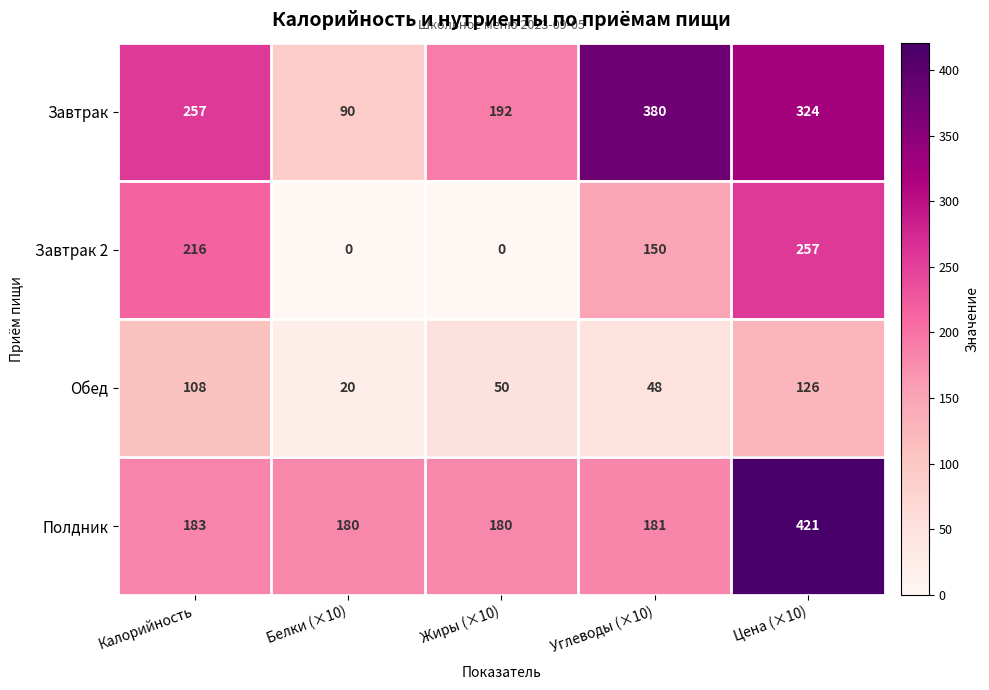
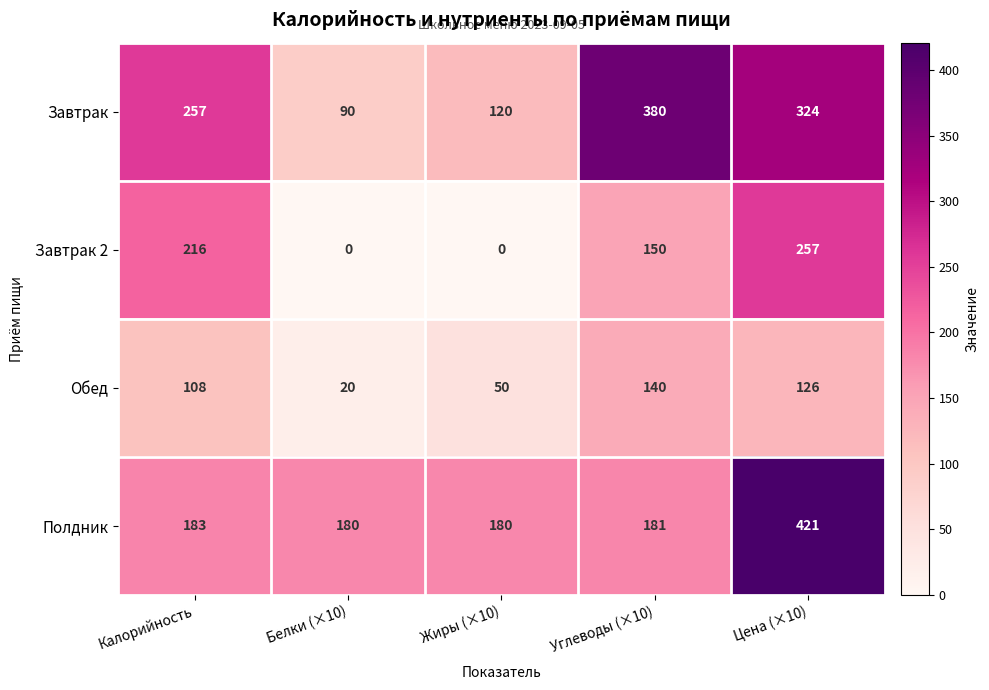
  {
    "Завтрак": {
      "Калорийность": 257,
      "Белки (×10)": 90,
-     "Жиры (×10)": 192,
+     "Жиры (×10)": 120,
      "Углеводы (×10)": 380,
      "Цена (×10)": 324
    },
    "Завтрак 2": {
      "Калорийность": 216,
      "Белки (×10)": 0,
      "Жиры (×10)": 0,
      "Углеводы (×10)": 150,
      "Цена (×10)": 257
    },
    "Обед": {
      "Калорийность": 108,
      "Белки (×10)": 20,
      "Жиры (×10)": 50,
-     "Углеводы (×10)": 48,
+     "Углеводы (×10)": 140,
      "Цена (×10)": 126
    },
    "Полдник": {
      "Калорийность": 183,
      "Белки (×10)": 180,
      "Жиры (×10)": 180,
      "Углеводы (×10)": 181,
      "Цена (×10)": 421
    }
  }
